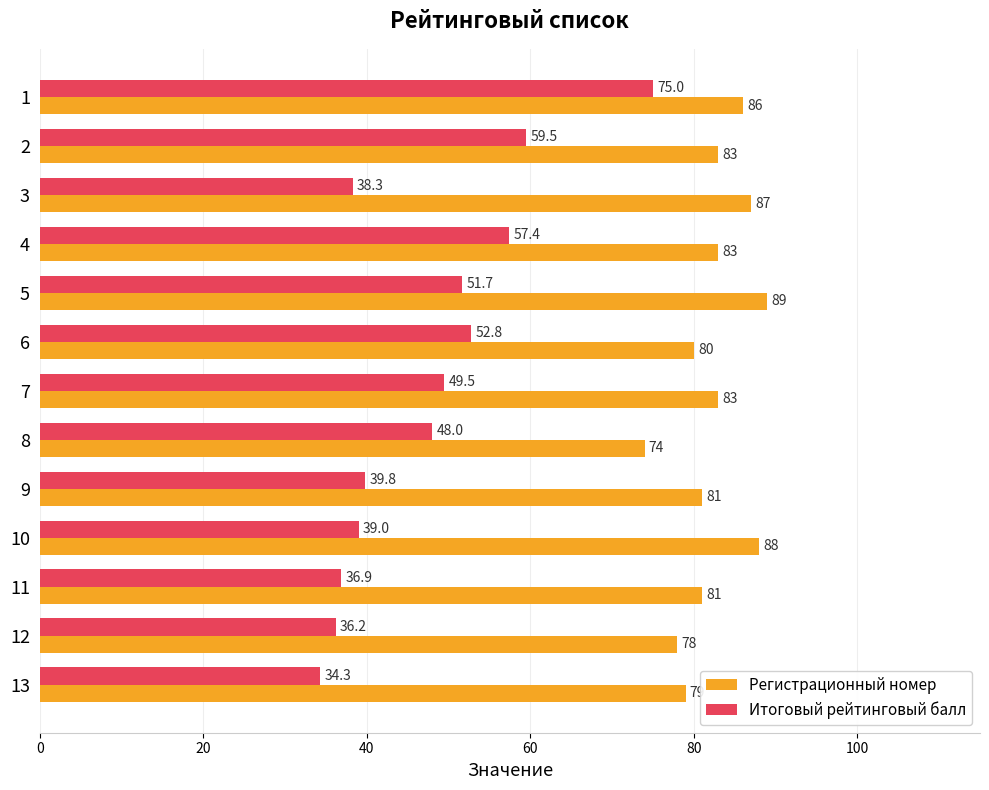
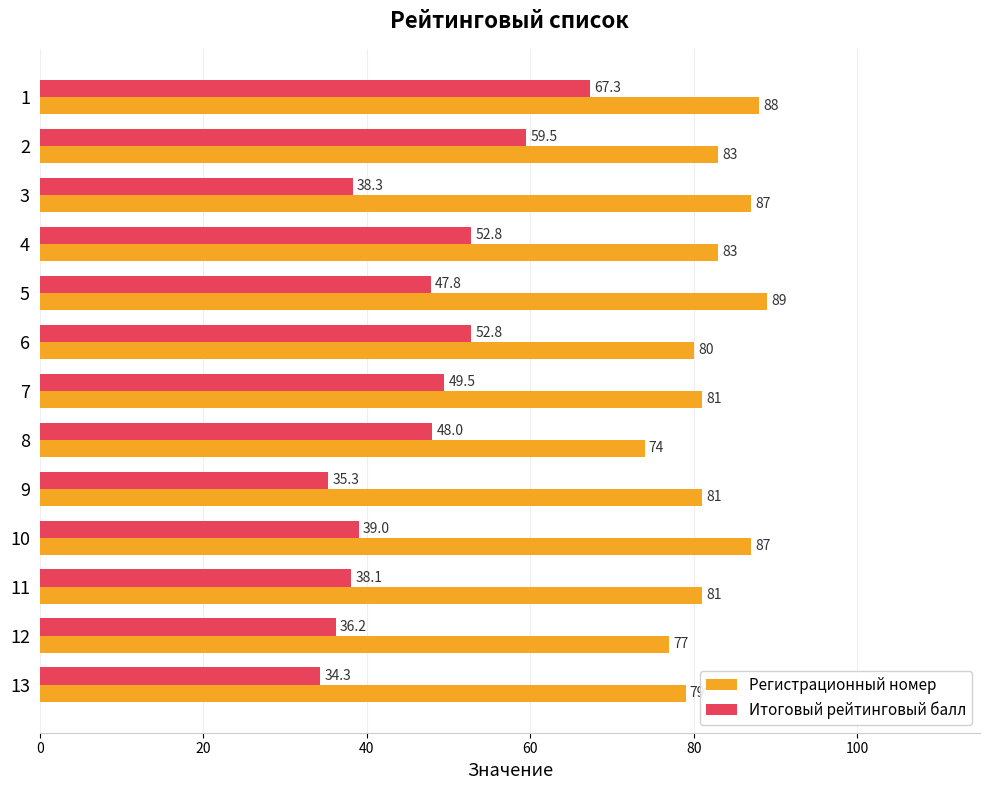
  {
    "Регистрационный номер": {
-     "1": 86,
+     "1": 88,
      "2": 83,
      "3": 87,
      "4": 83,
      "5": 89,
      "6": 80,
-     "7": 83,
+     "7": 81,
      "8": 74,
      "9": 81,
-     "10": 88,
+     "10": 87,
      "11": 81,
-     "12": 78
+     "12": 77
    },
    "Итоговый рейтинговый балл": {
-     "1": 75.0,
+     "1": 67.3,
      "2": 59.5,
      "3": 38.3,
-     "4": 57.4,
-     "5": 51.7,
+     "4": 52.8,
+     "5": 47.8,
      "6": 52.8,
      "7": 49.5,
      "8": 48.0,
-     "9": 39.8,
+     "9": 35.3,
      "10": 39.0,
-     "11": 36.9,
+     "11": 38.1,
      "12": 36.2,
      "13": 34.3
    }
  }
